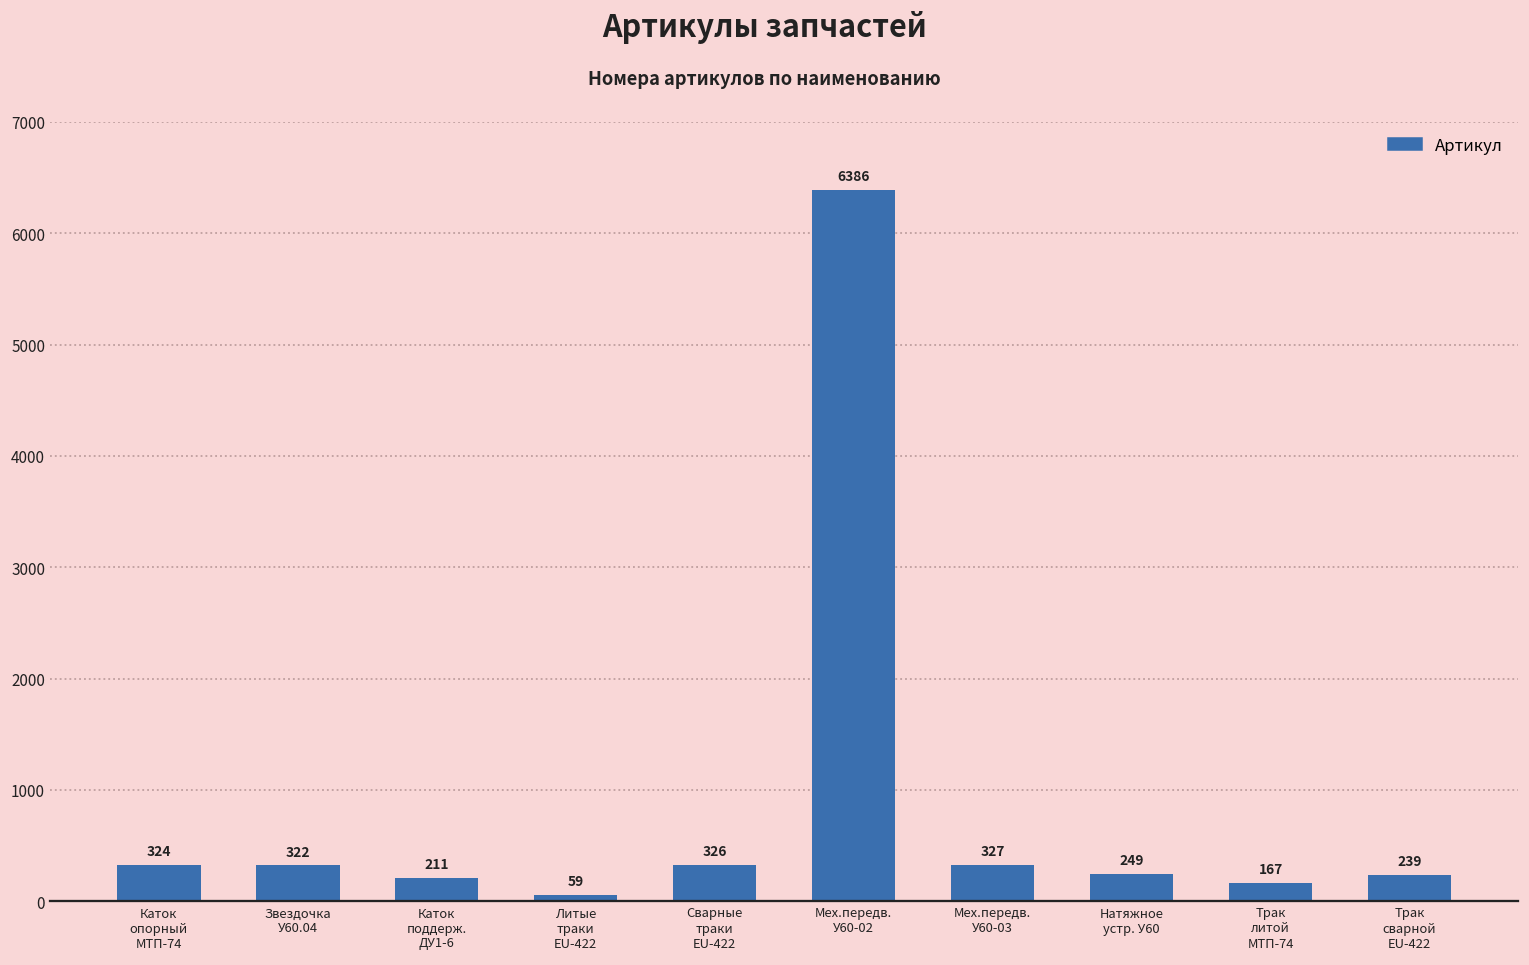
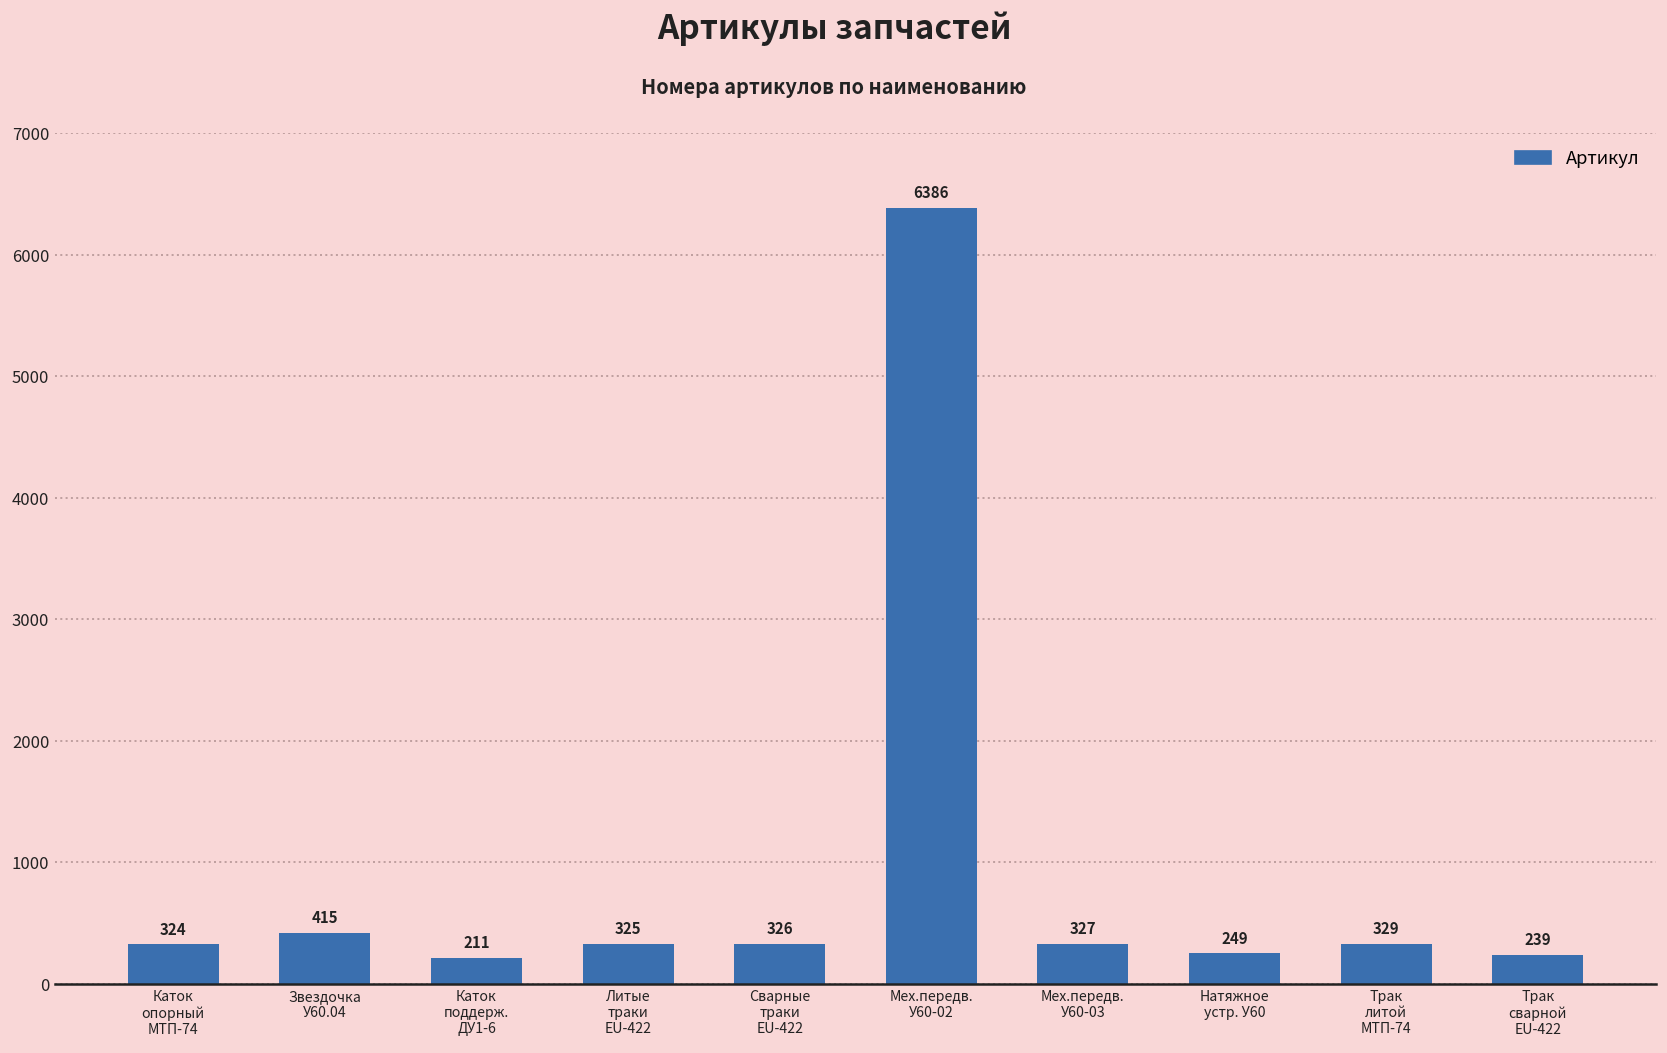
  {
    "Каток опорный МТП-74": 324,
-   "Звездочка У60.04": 322,
+   "Звездочка У60.04": 415,
    "Каток поддерж. ДУ1-6": 211,
-   "Литые траки EU-422": 59,
+   "Литые траки EU-422": 325,
    "Сварные траки EU-422": 326,
    "Мех.передв. У60-02": 6386,
    "Мех.передв. У60-03": 327,
    "Натяжное устр. У60": 249,
-   "Трак литой МТП-74": 167,
+   "Трак литой МТП-74": 329,
    "Трак сварной EU-422": 239
  }
